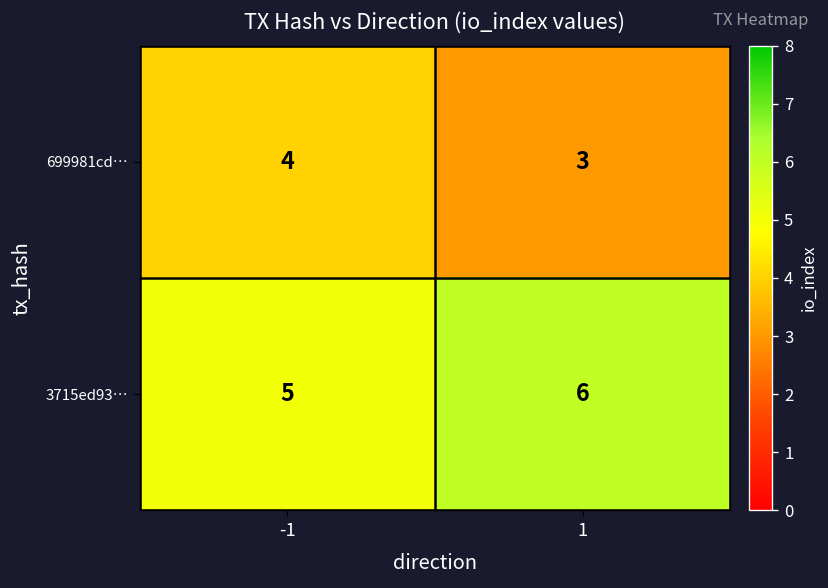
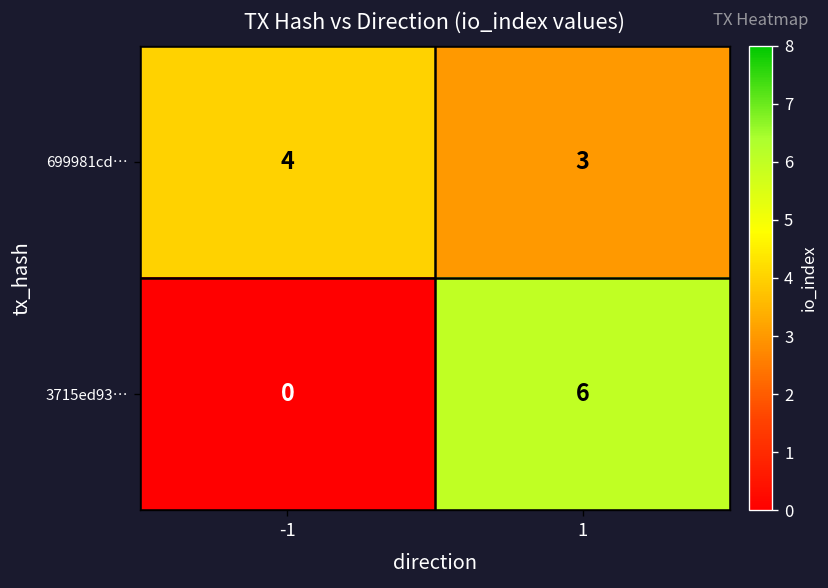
  {
    "699981cd…": {
      "-1": 4,
      "1": 3
    },
    "3715ed93…": {
-     "-1": 5,
+     "-1": 0,
      "1": 6
    }
  }
